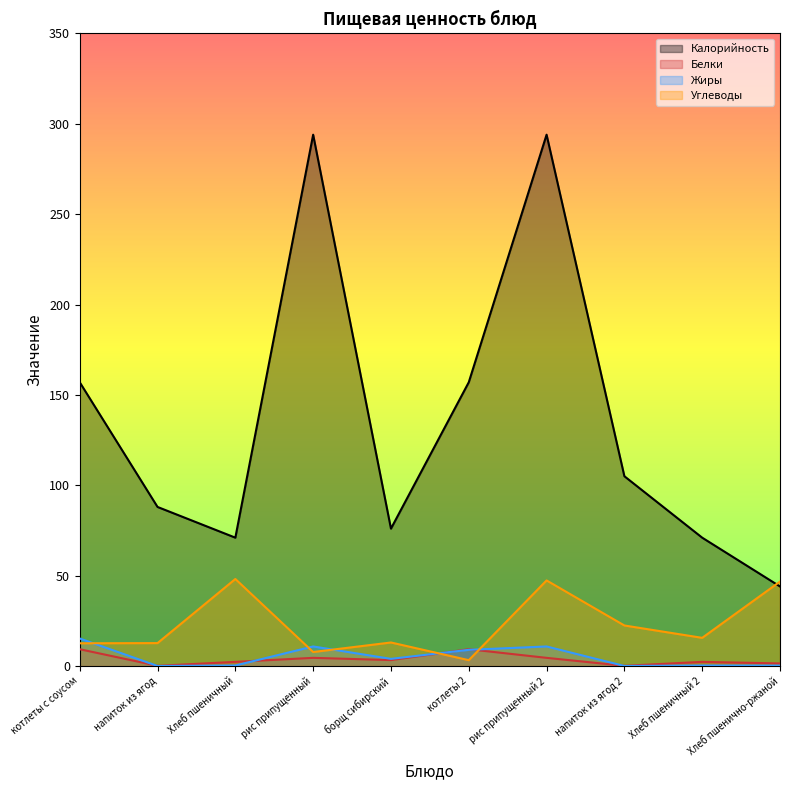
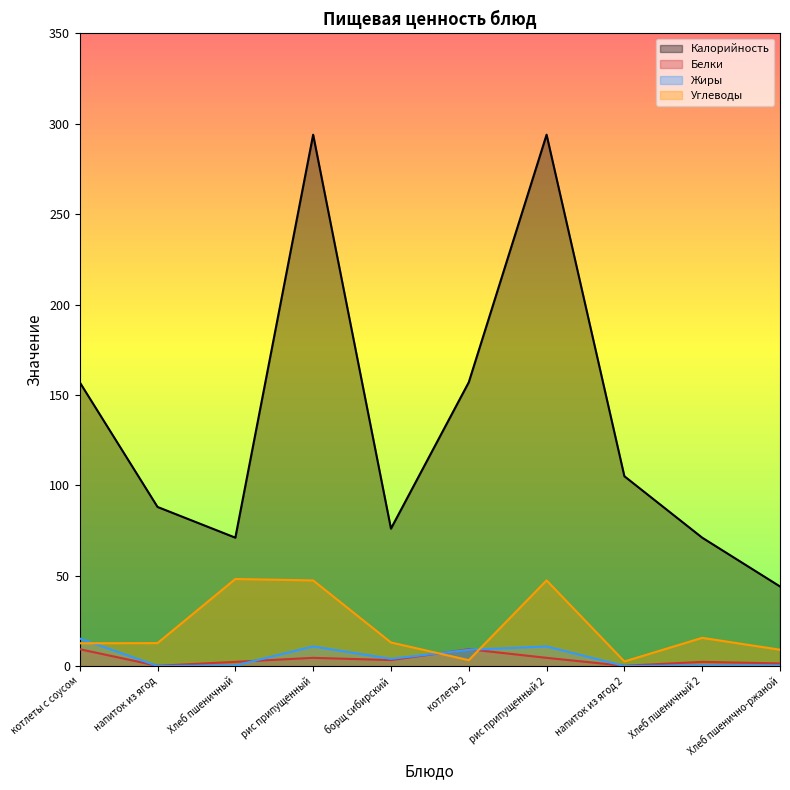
  {
    "Калорийность": {
      "котлеты с соусом": 157,
      "напиток из ягод": 88,
      "Хлеб пшеничный": 71,
      "рис припущенный": 294,
      "борщ сибирский": 76,
      "котлеты 2": 157,
      "рис припущенный 2": 294,
      "напиток из ягод 2": 105,
      "Хлеб пшеничный 2": 71,
      "Хлеб пшенично-ржаной": 44
    },
    "Белки": {
      "котлеты с соусом": 9,
      "Хлеб пшеничный": 2,
      "рис припущенный": 5,
      "рис припущенный 2": 5,
      "Хлеб пшеничный 2": 2
    },
    "Жиры": {
      "котлеты с соусом": 15,
      "Хлеб пшеничный": 0,
      "рис припущенный": 11,
      "рис припущенный 2": 11,
      "Хлеб пшеничный 2": 0
    },
    "Углеводы": {
      "котлеты с соусом": 13,
      "напиток из ягод": 13,
      "Хлеб пшеничный": 48,
-     "рис припущенный": 8,
+     "рис припущенный": 47,
      "борщ сибирский": 13,
      "котлеты 2": 3,
      "рис припущенный 2": 47,
-     "напиток из ягод 2": 22,
+     "напиток из ягод 2": 2,
      "Хлеб пшеничный 2": 16,
-     "Хлеб пшенично-ржаной": 47
+     "Хлеб пшенично-ржаной": 9
    }
  }
